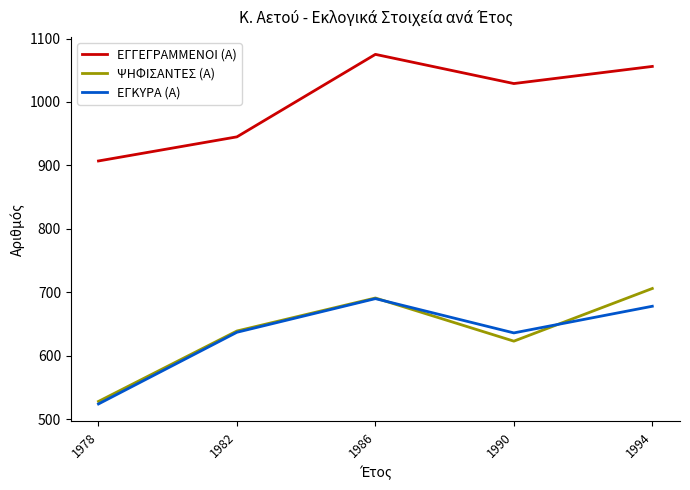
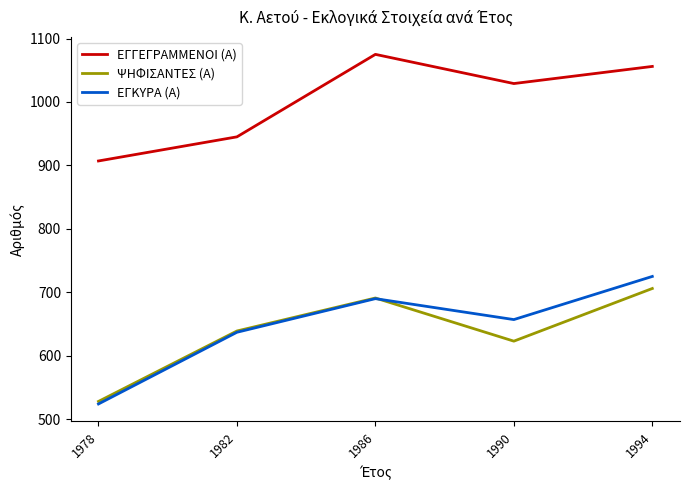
  {
    "ΕΓΓΕΓΡΑΜΜΕΝΟΙ (Α)": {
      "1978": 910,
      "1982": 950,
      "1986": 1080,
      "1990": 1030,
      "1994": 1060
    },
    "ΨΗΦΙΣΑΝΤΕΣ (Α)": {
      "1978": 530,
      "1990": 620,
      "1994": 710
    },
    "ΕΓΚΥΡΑ (Α)": {
      "1978": 520,
-     "1990": 640,
-     "1994": 680
+     "1990": 660,
+     "1994": 730
    }
  }
